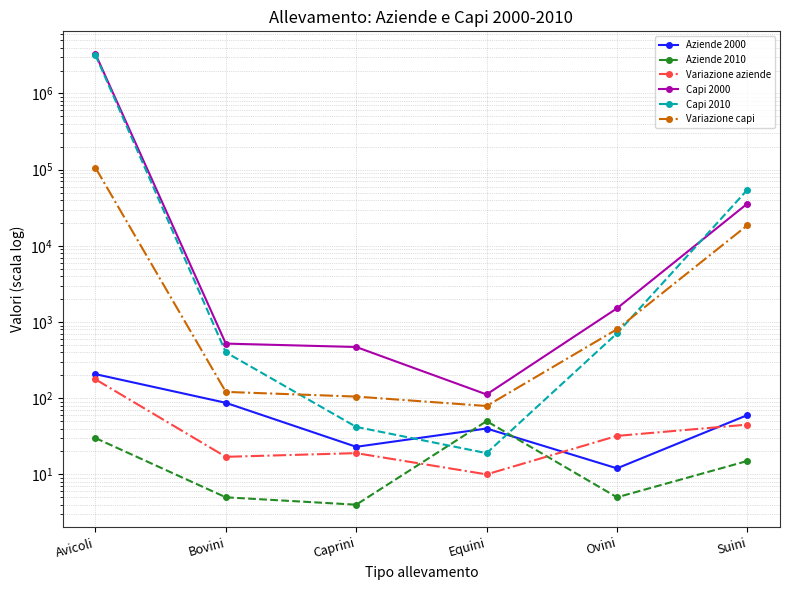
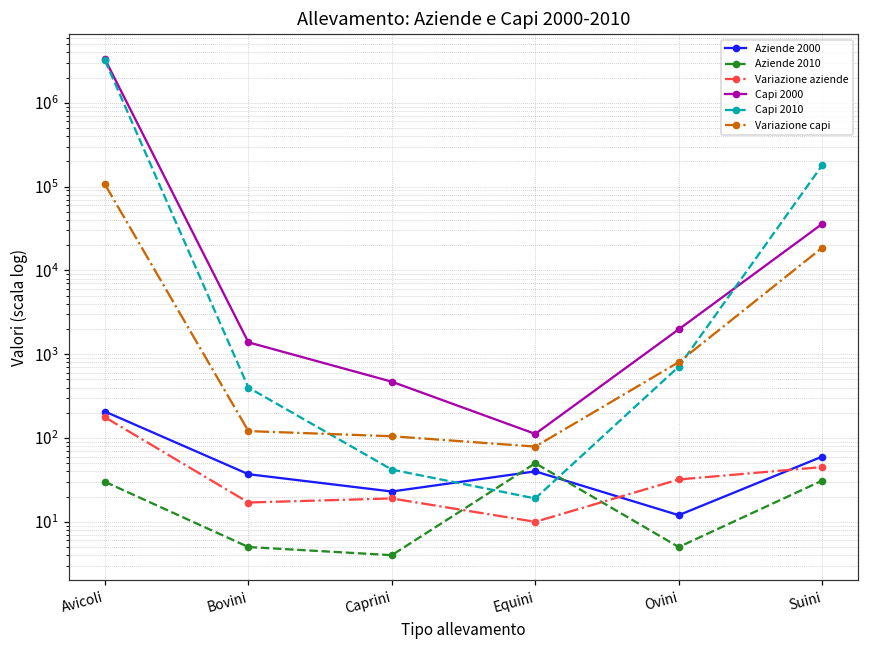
  {
    "Aziende 2000": {
      "Avicoli": 210,
-     "Bovini": 90,
+     "Bovini": 40,
      "Caprini": 23,
      "Equini": 40,
      "Ovini": 12,
      "Suini": 60
    },
    "Aziende 2010": {
      "Avicoli": 30,
      "Bovini": 5,
      "Caprini": 4,
      "Equini": 50,
      "Ovini": 5,
-     "Suini": 15
+     "Suini": 31
    },
    "Variazione aziende": {
      "Avicoli": 180,
      "Bovini": 17,
      "Caprini": 19,
      "Equini": 10,
      "Ovini": 32,
      "Suini": 50
    },
    "Capi 2000": {
-     "Bovini": 500,
+     "Bovini": 1400,
      "Caprini": 500,
      "Equini": 110,
-     "Ovini": 1500,
+     "Ovini": 2000,
      "Suini": 40000
    },
    "Capi 2010": {
      "Bovini": 400,
      "Caprini": 40,
      "Equini": 19,
      "Ovini": 700,
-     "Suini": 50000
+     "Suini": 180000
    },
    "Variazione capi": {
      "Avicoli": 110000,
      "Bovini": 120,
      "Caprini": 110,
      "Equini": 80,
      "Ovini": 800,
      "Suini": 19000
    }
  }
